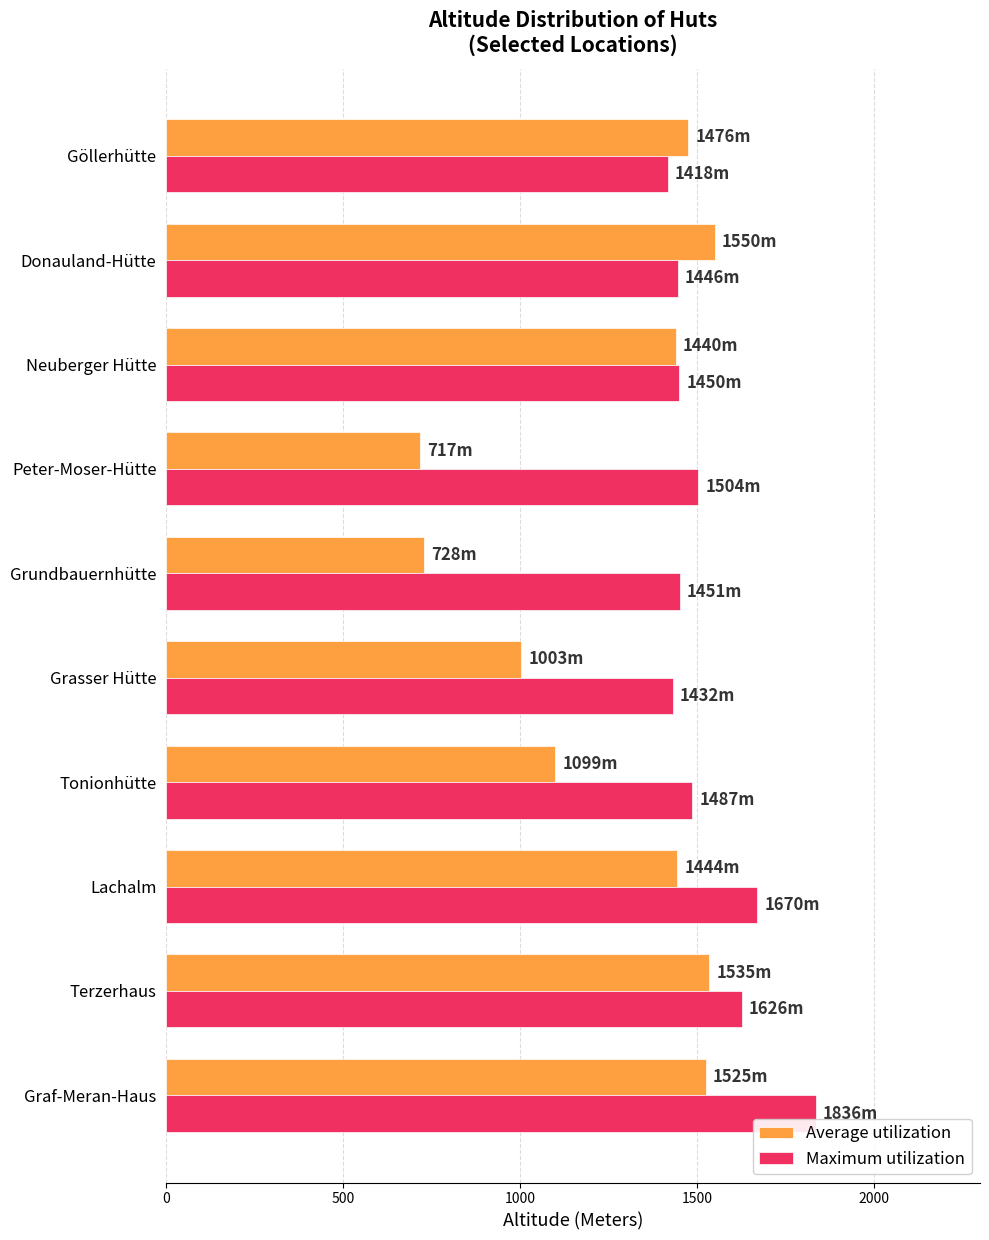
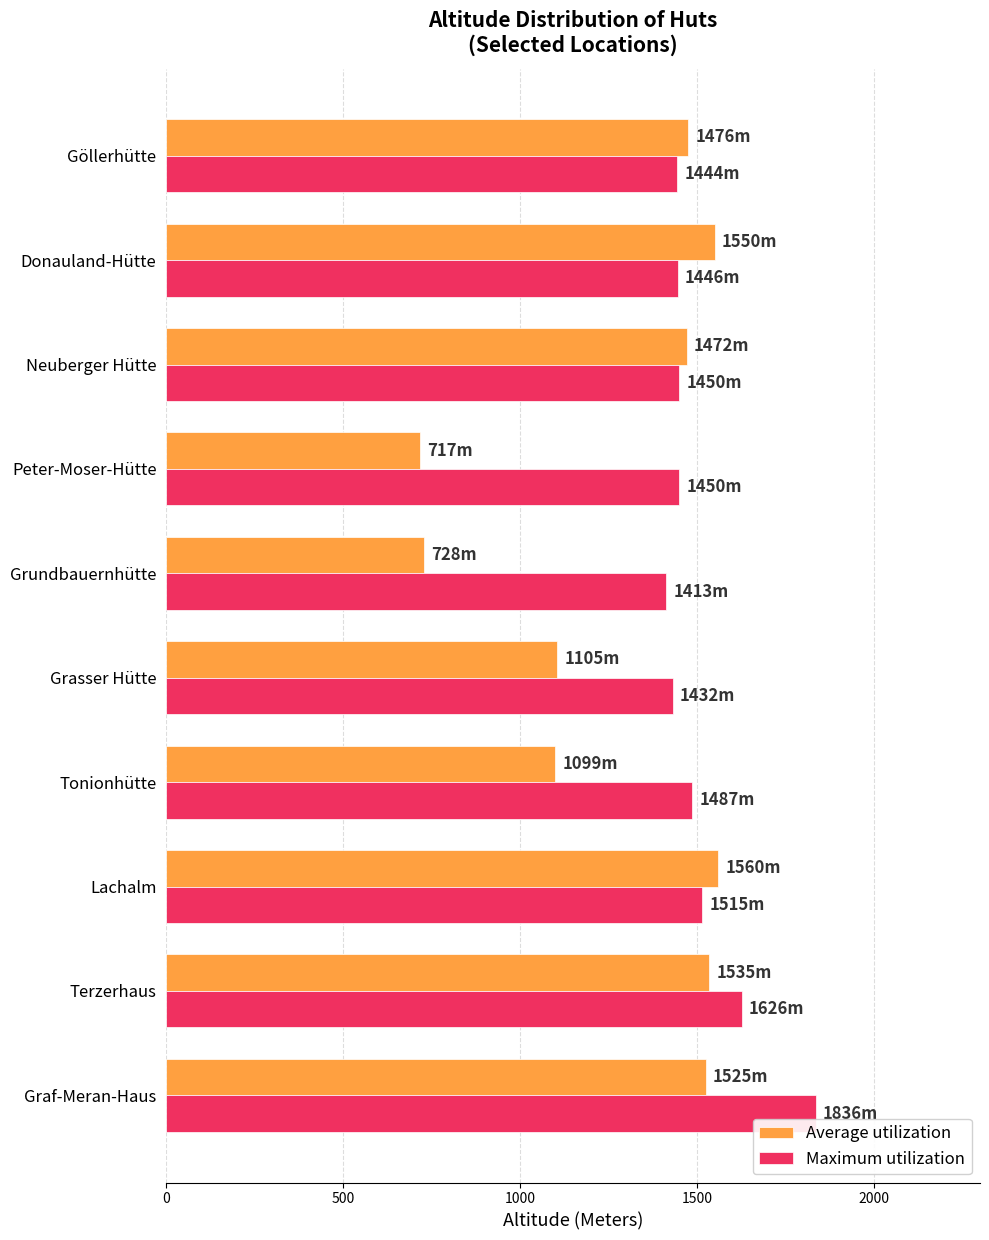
  {
    "Average utilization": {
      "Göllerhütte": "1476m",
      "Donauland-Hütte": "1550m",
-     "Neuberger Hütte": "1440m",
+     "Neuberger Hütte": "1472m",
      "Peter-Moser-Hütte": "717m",
      "Grundbauernhütte": "728m",
-     "Grasser Hütte": "1003m",
+     "Grasser Hütte": "1105m",
      "Tonionhütte": "1099m",
-     "Lachalm": "1444m",
+     "Lachalm": "1560m",
      "Terzerhaus": "1535m",
      "Graf-Meran-Haus": "1525m"
    },
    "Maximum utilization": {
-     "Göllerhütte": "1418m",
+     "Göllerhütte": "1444m",
      "Donauland-Hütte": "1446m",
      "Neuberger Hütte": "1450m",
-     "Peter-Moser-Hütte": "1504m",
-     "Grundbauernhütte": "1451m",
+     "Peter-Moser-Hütte": "1450m",
+     "Grundbauernhütte": "1413m",
      "Grasser Hütte": "1432m",
      "Tonionhütte": "1487m",
-     "Lachalm": "1670m",
+     "Lachalm": "1515m",
      "Terzerhaus": "1626m"
    }
  }
